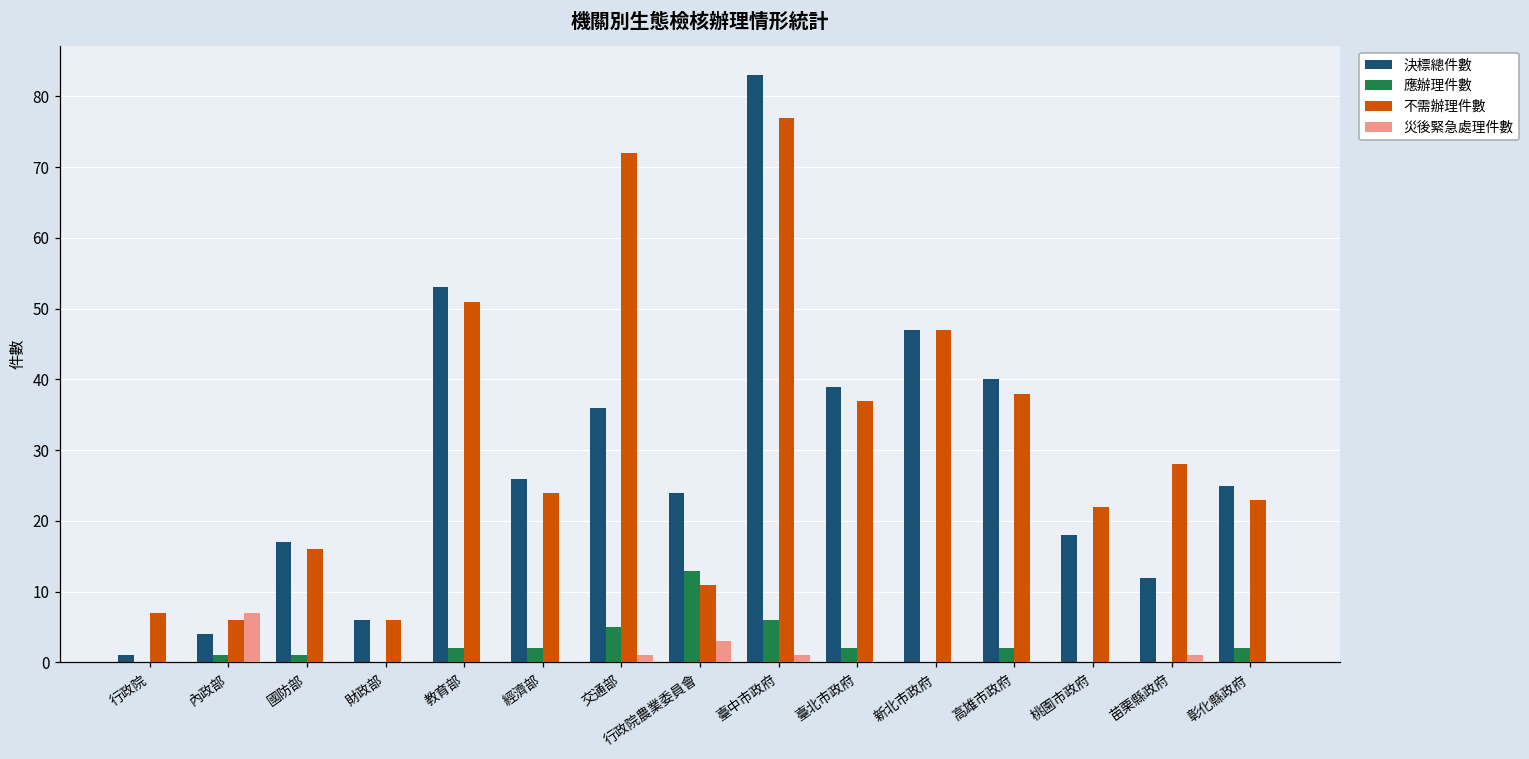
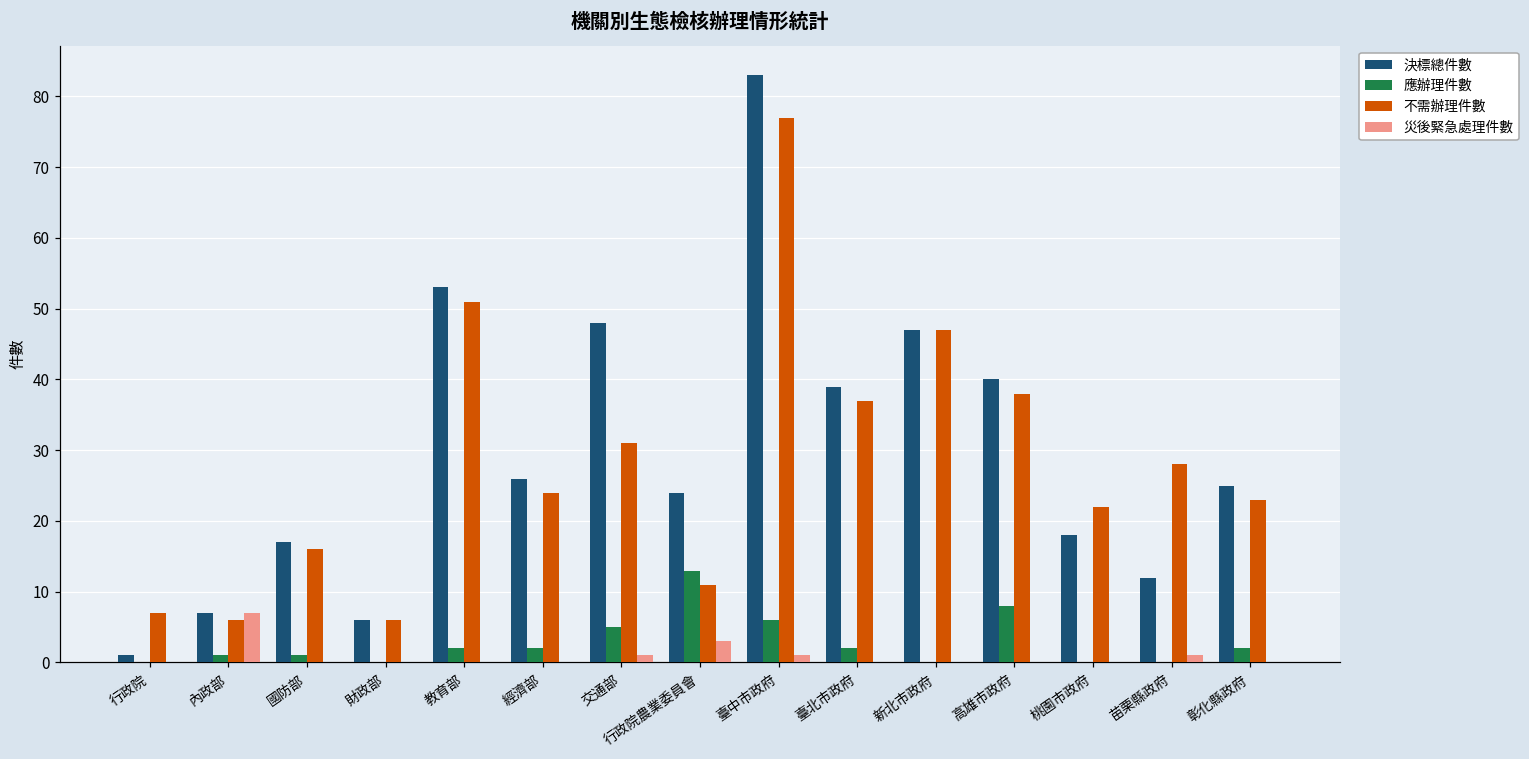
  {
    "決標總件數": {
      "行政院": 1,
-     "內政部": 4,
+     "內政部": 7,
      "國防部": 17,
      "財政部": 6,
      "教育部": 53,
      "經濟部": 26,
-     "交通部": 36,
+     "交通部": 48,
      "行政院農業委員會": 24,
      "臺中市政府": 83,
      "臺北市政府": 39,
      "新北市政府": 47,
      "高雄市政府": 40,
      "桃園市政府": 18,
      "苗栗縣政府": 12,
      "彰化縣政府": 25
    },
    "應辦理件數": {
      "行政院": 0,
      "內政部": 1,
      "國防部": 1,
      "財政部": 0,
      "教育部": 2,
      "經濟部": 2,
      "交通部": 5,
      "行政院農業委員會": 13,
      "臺中市政府": 6,
      "臺北市政府": 2,
      "新北市政府": 0,
-     "高雄市政府": 2,
+     "高雄市政府": 8,
      "桃園市政府": 0,
      "苗栗縣政府": 0,
      "彰化縣政府": 2
    },
    "不需辦理件數": {
      "行政院": 7,
      "內政部": 6,
      "國防部": 16,
      "財政部": 6,
      "教育部": 51,
      "經濟部": 24,
-     "交通部": 72,
+     "交通部": 31,
      "行政院農業委員會": 11,
      "臺中市政府": 77,
      "臺北市政府": 37,
      "新北市政府": 47,
      "高雄市政府": 38,
      "桃園市政府": 22,
      "苗栗縣政府": 28,
      "彰化縣政府": 23
    },
    "災後緊急處理件數": {
      "行政院": 0,
      "內政部": 7,
      "國防部": 0,
      "財政部": 0,
      "教育部": 0,
      "經濟部": 0,
      "交通部": 1,
      "行政院農業委員會": 3,
      "臺中市政府": 1,
      "臺北市政府": 0,
      "新北市政府": 0,
      "高雄市政府": 0,
      "桃園市政府": 0,
      "苗栗縣政府": 1,
      "彰化縣政府": 0
    }
  }
